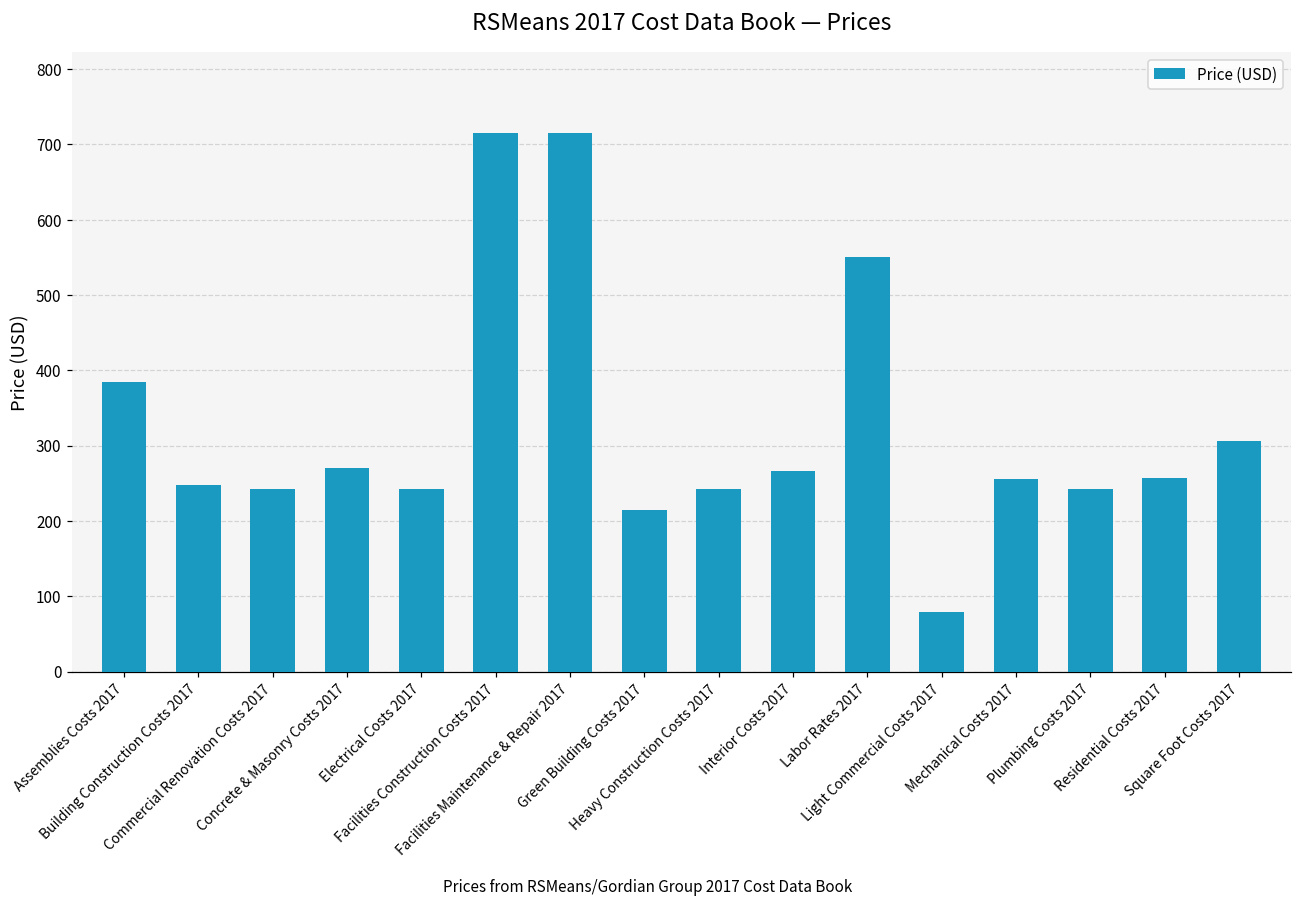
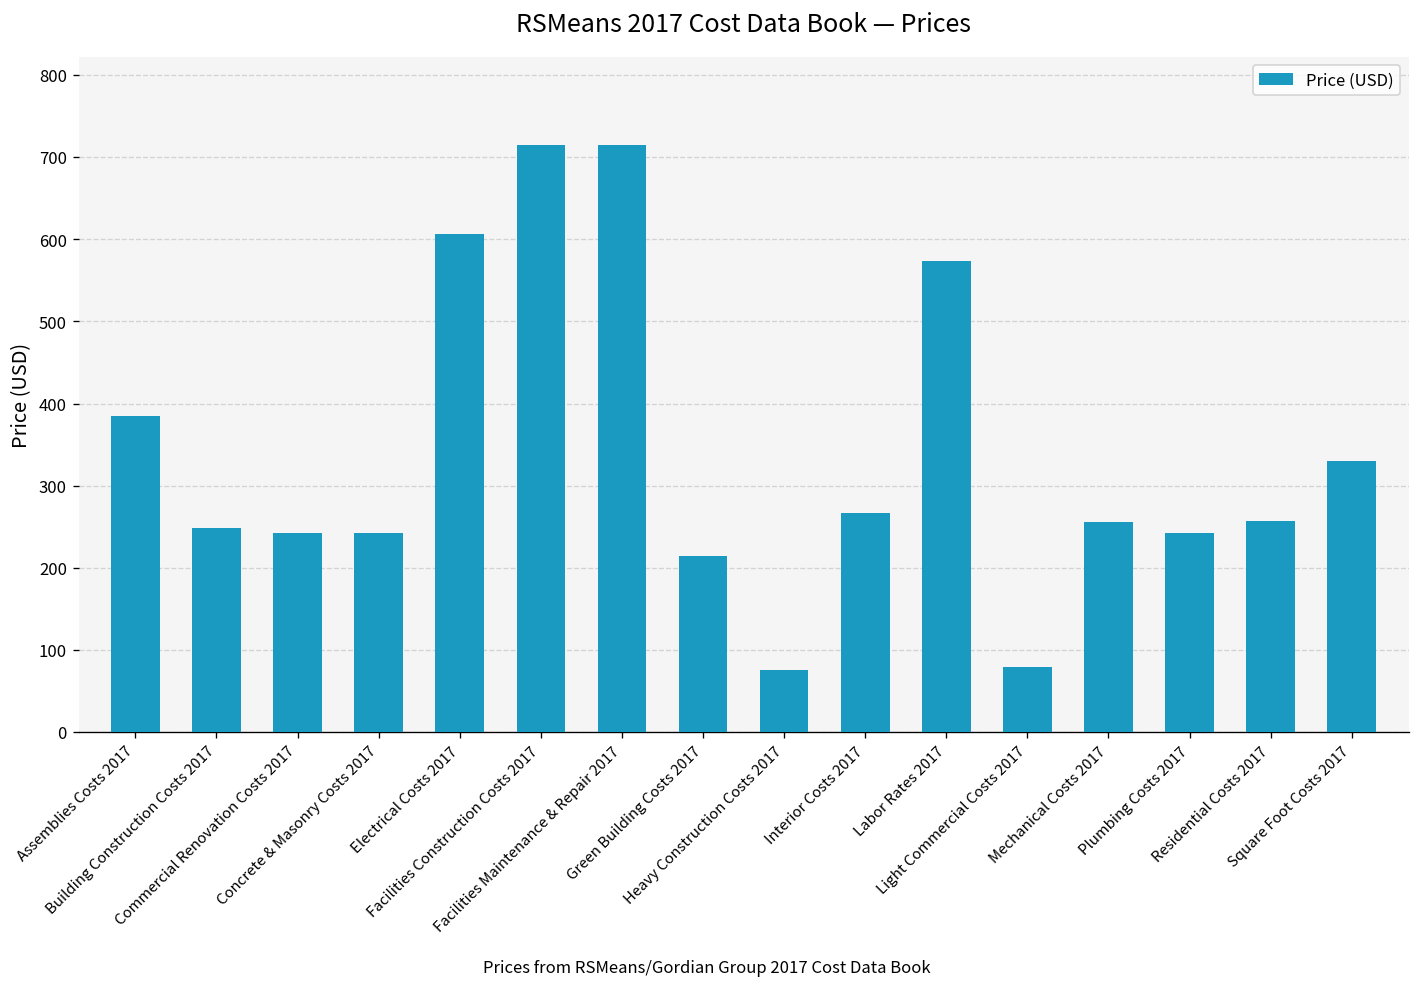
  {
    "Assemblies Costs 2017": 380,
    "Building Construction Costs 2017": 250,
    "Commercial Renovation Costs 2017": 240,
-   "Concrete & Masonry Costs 2017": 270,
-   "Electrical Costs 2017": 240,
+   "Concrete & Masonry Costs 2017": 240,
+   "Electrical Costs 2017": 610,
    "Facilities Construction Costs 2017": 710,
    "Facilities Maintenance & Repair 2017": 710,
    "Green Building Costs 2017": 210,
-   "Heavy Construction Costs 2017": 240,
+   "Heavy Construction Costs 2017": 80,
    "Interior Costs 2017": 270,
-   "Labor Rates 2017": 550,
+   "Labor Rates 2017": 570,
    "Light Commercial Costs 2017": 80,
    "Mechanical Costs 2017": 260,
    "Plumbing Costs 2017": 240,
    "Residential Costs 2017": 260,
-   "Square Foot Costs 2017": 310
+   "Square Foot Costs 2017": 330
  }
